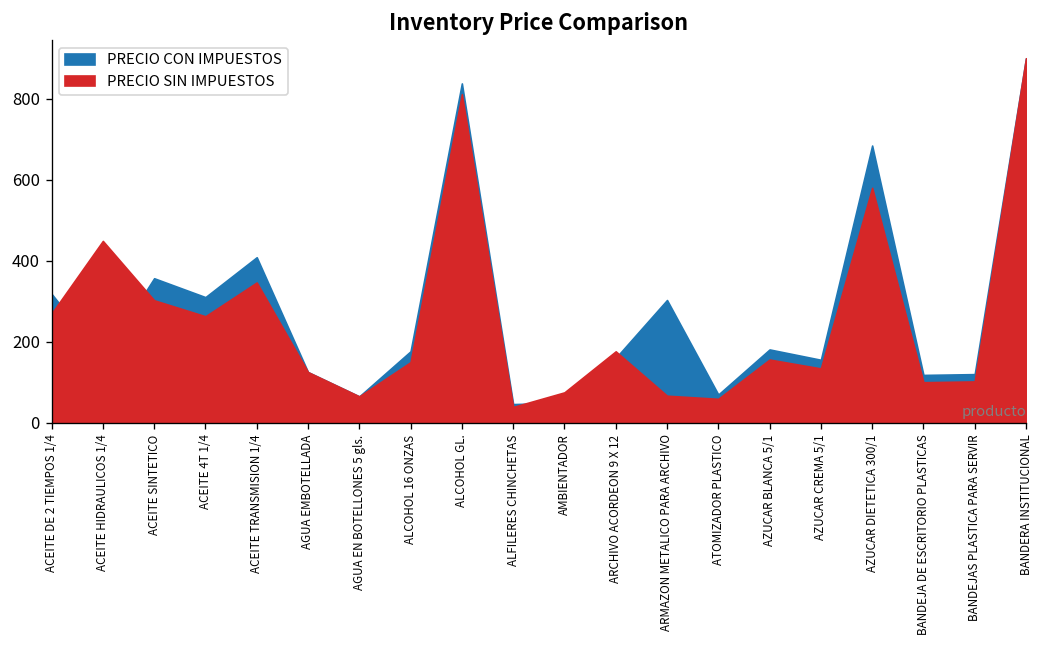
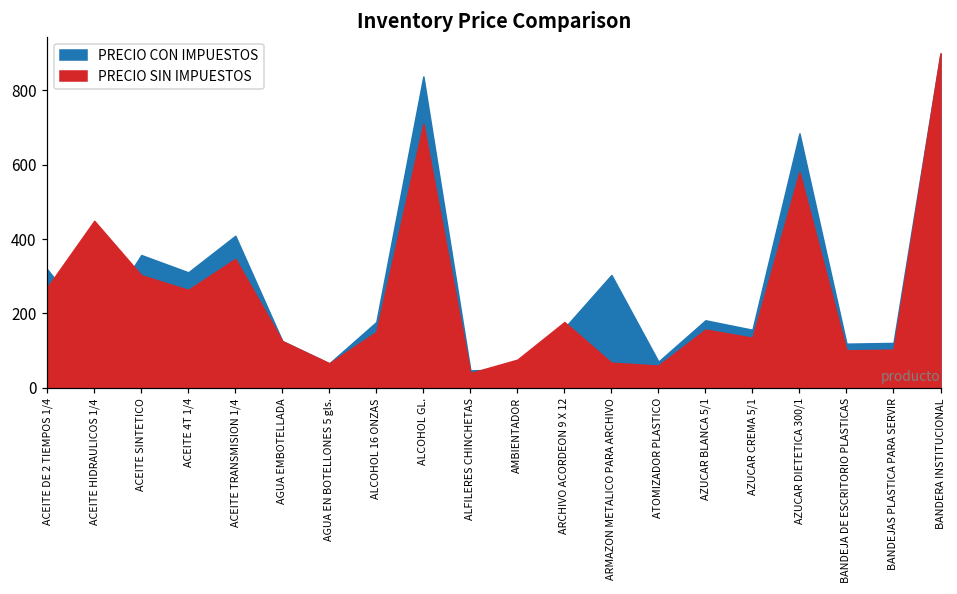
  {
    "PRECIO CON IMPUESTOS": {
      "ACEITE DE 2 TIEMPOS 1/4": 320,
      "ACEITE SINTETICO": 360,
      "ACEITE 4T 1/4": 310,
      "ACEITE TRANSMISION 1/4": 410,
      "ALCOHOL 16 ONZAS": 180,
      "ALCOHOL GL.": 840,
      "ARMAZON METALICO PARA ARCHIVO": 300,
      "ATOMIZADOR PLASTICO": 70,
      "AZUCAR BLANCA 5/1": 180,
      "AZUCAR CREMA 5/1": 160,
      "AZUCAR DIETETICA 300/1": 680,
      "BANDEJA DE ESCRITORIO PLASTICAS": 120,
      "BANDEJAS PLASTICA PARA SERVIR": 120
    },
    "PRECIO SIN IMPUESTOS": {
      "ACEITE DE 2 TIEMPOS 1/4": 270,
      "ACEITE HIDRAULICOS 1/4": 450,
      "ACEITE SINTETICO": 300,
      "ACEITE 4T 1/4": 260,
      "ACEITE TRANSMISION 1/4": 350,
      "ALCOHOL 16 ONZAS": 150,
-     "ALCOHOL GL.": 810,
+     "ALCOHOL GL.": 710,
      "AMBIENTADOR": 80,
      "ARCHIVO ACORDEON 9 X 12": 180,
      "ARMAZON METALICO PARA ARCHIVO": 70,
      "ATOMIZADOR PLASTICO": 60,
      "AZUCAR BLANCA 5/1": 160,
      "AZUCAR CREMA 5/1": 130,
      "AZUCAR DIETETICA 300/1": 580,
      "BANDEJA DE ESCRITORIO PLASTICAS": 100,
      "BANDEJAS PLASTICA PARA SERVIR": 100
    }
  }
